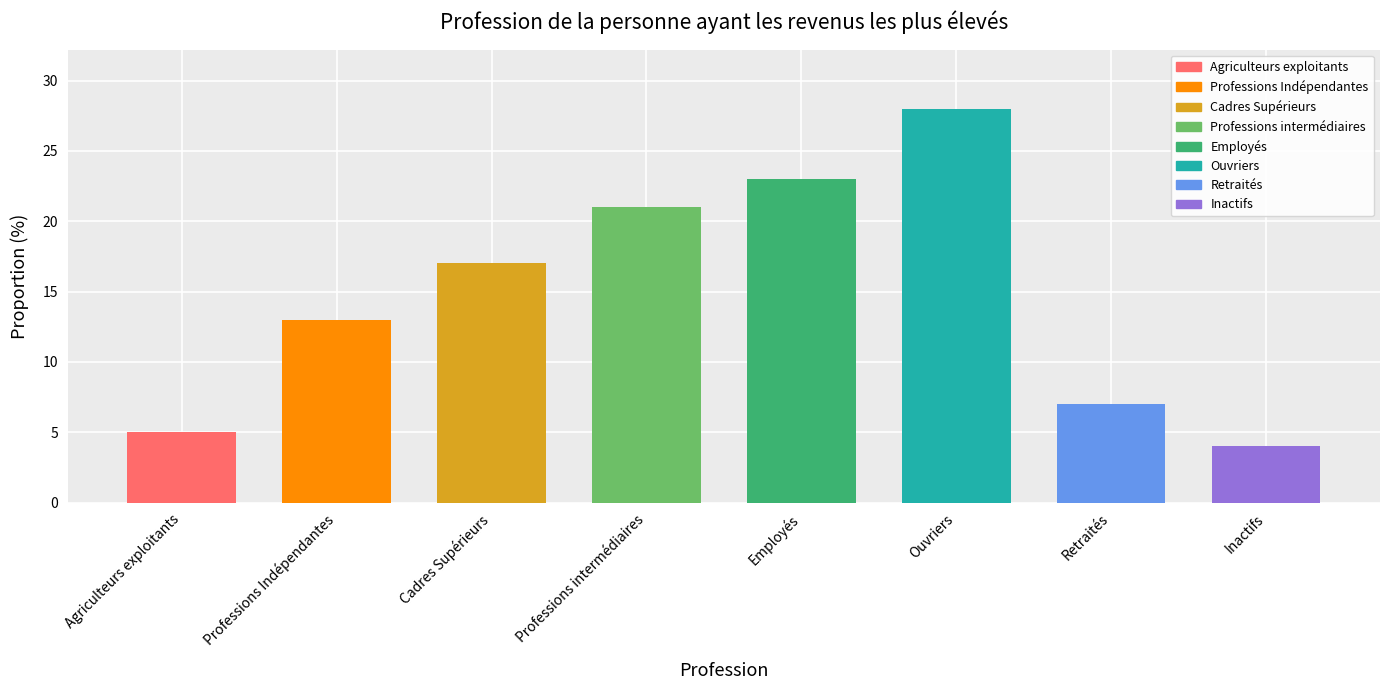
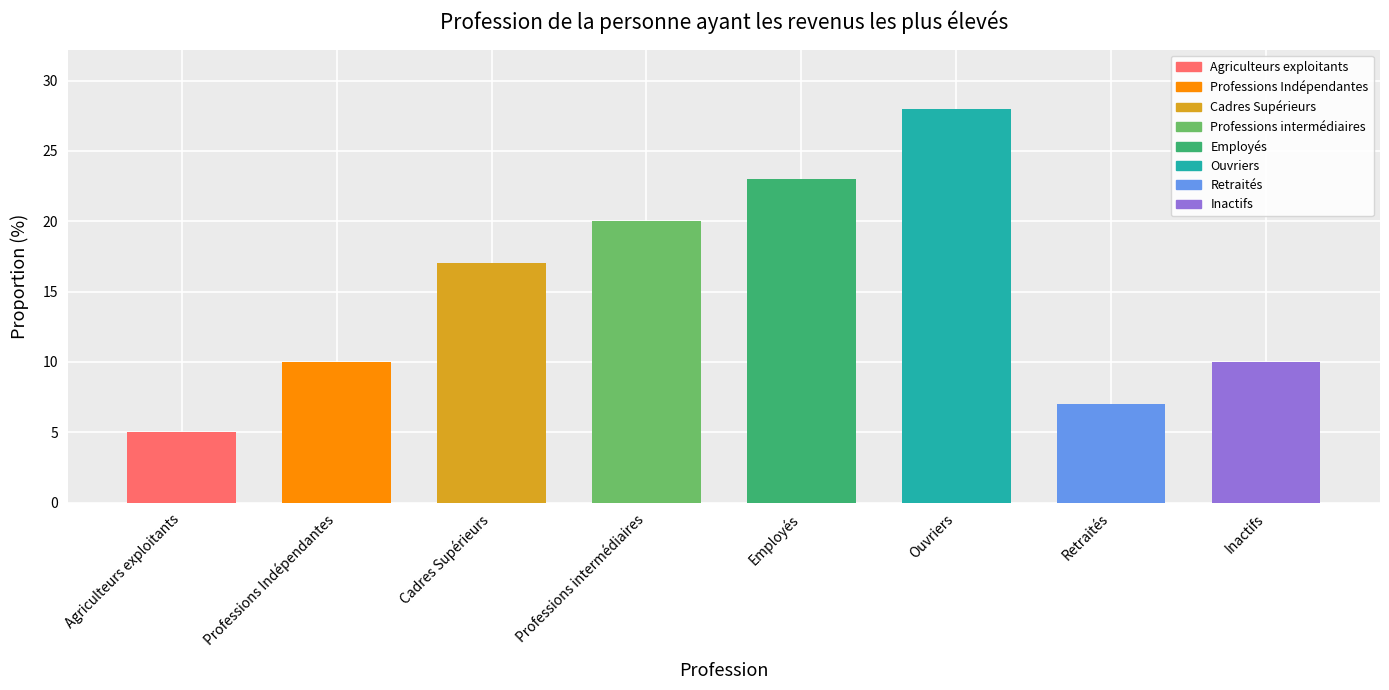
  {
    "Agriculteurs exploitants": 5,
-   "Professions Indépendantes": 13,
+   "Professions Indépendantes": 10,
    "Cadres Supérieurs": 17,
-   "Professions intermédiaires": 21,
+   "Professions intermédiaires": 20,
    "Employés": 23,
    "Ouvriers": 28,
    "Retraités": 7,
-   "Inactifs": 4
+   "Inactifs": 10
  }
